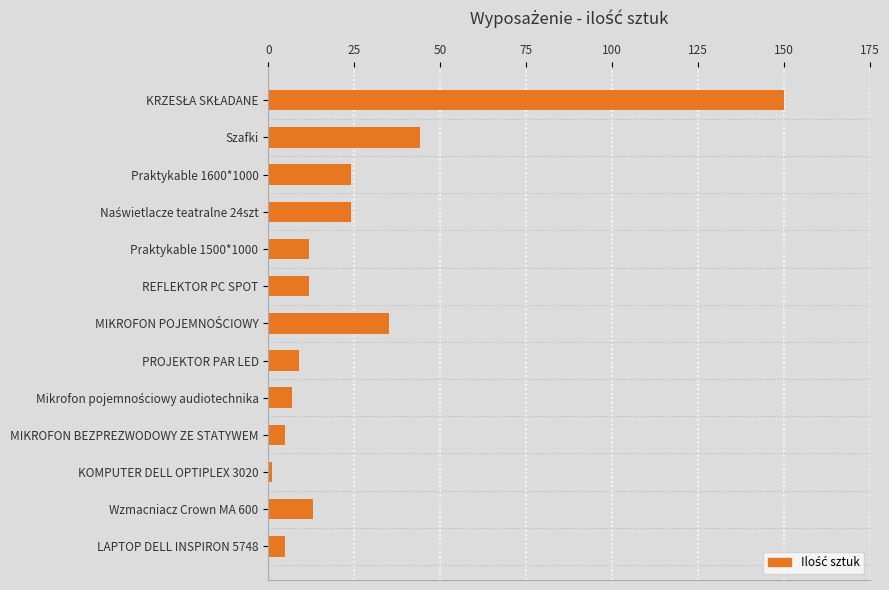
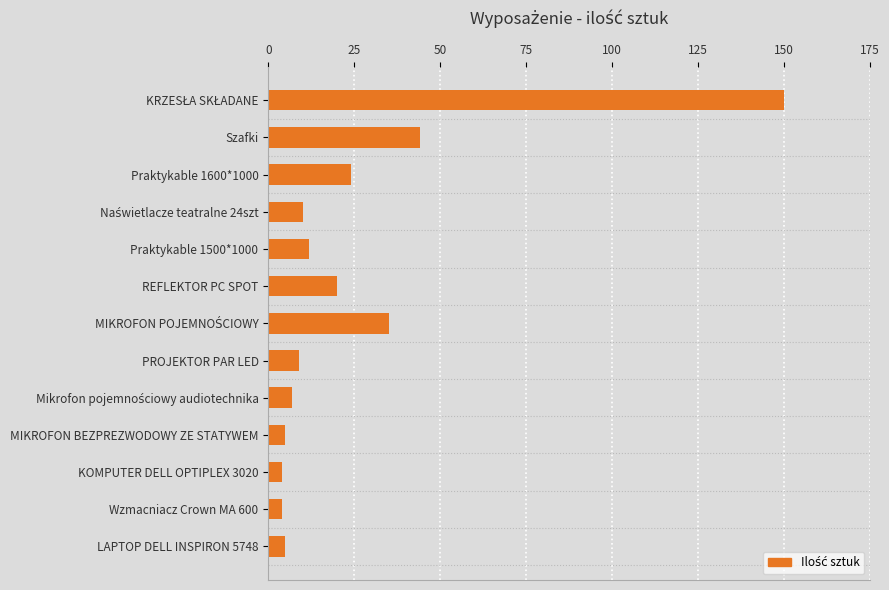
  {
    "KRZESŁA SKŁADANE": 150,
    "Szafki": 44,
    "Praktykable 1600*1000": 24,
-   "Naświetlacze teatralne 24szt": 24,
+   "Naświetlacze teatralne 24szt": 10,
    "Praktykable 1500*1000": 12,
-   "REFLEKTOR PC SPOT": 12,
+   "REFLEKTOR PC SPOT": 20,
    "MIKROFON POJEMNOŚCIOWY": 35,
    "PROJEKTOR PAR LED": 9,
    "Mikrofon pojemnościowy audiotechnika": 7,
    "MIKROFON BEZPREZWODOWY ZE STATYWEM": 5,
-   "KOMPUTER DELL OPTIPLEX 3020": 1,
-   "Wzmacniacz Crown MA 600": 13,
+   "KOMPUTER DELL OPTIPLEX 3020": 4,
+   "Wzmacniacz Crown MA 600": 4,
    "LAPTOP DELL INSPIRON 5748": 5
  }
